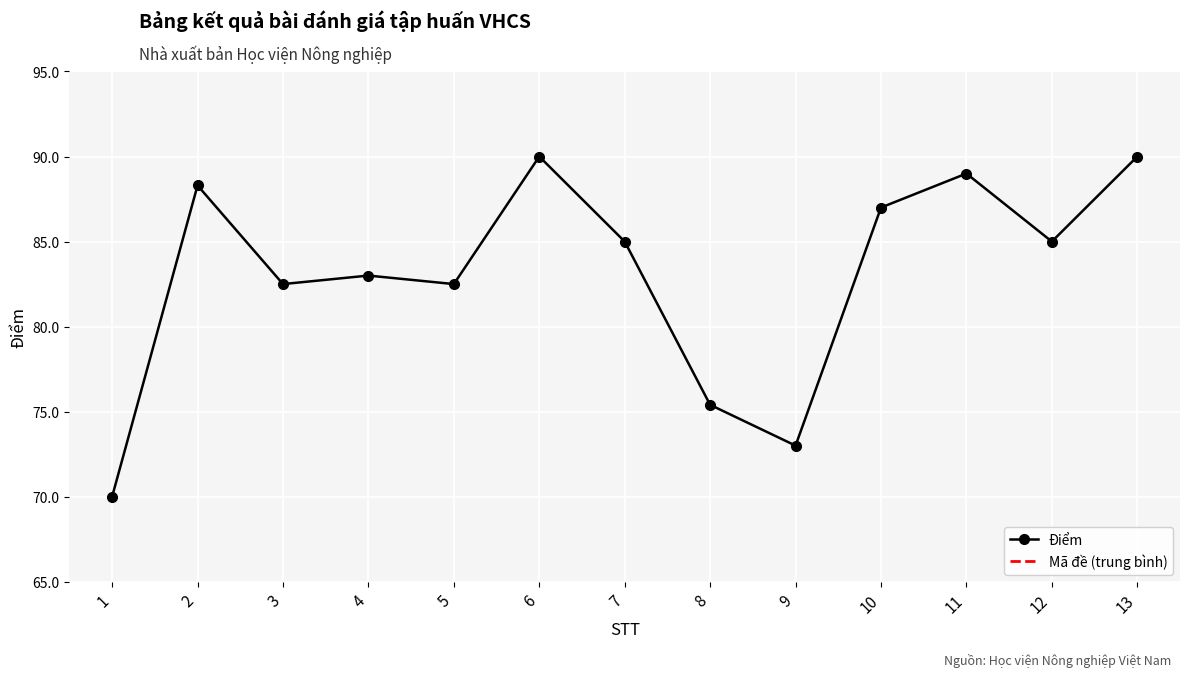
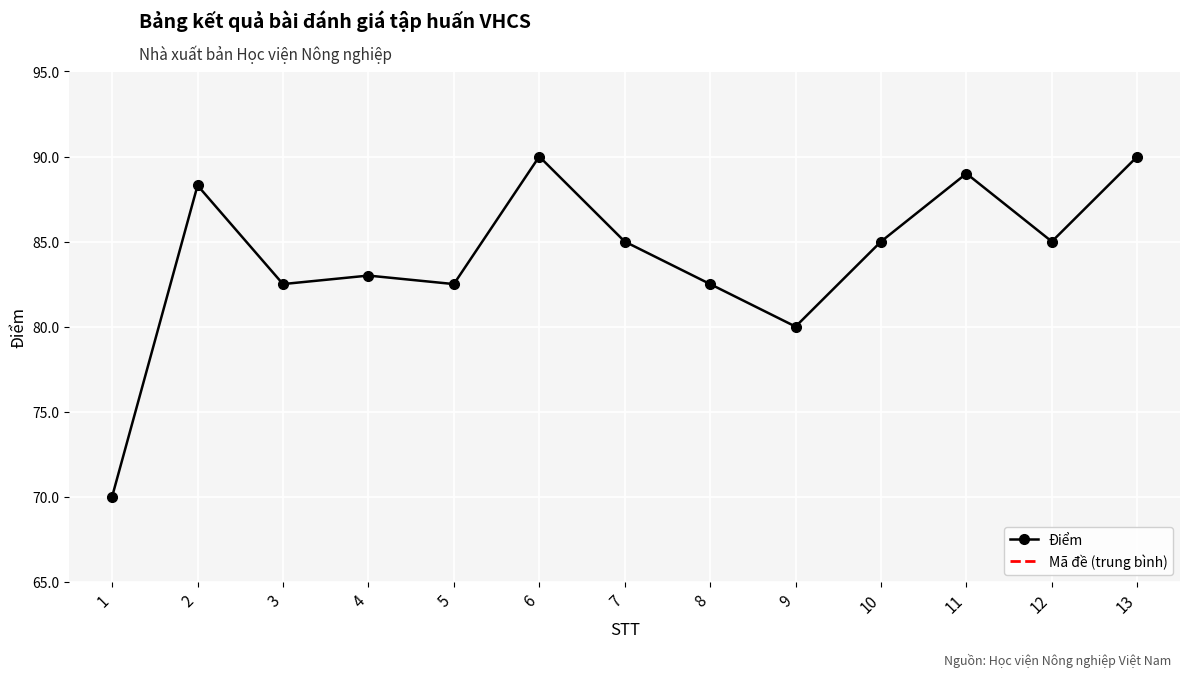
  {
    "1": 70.0,
    "2": 88.3,
    "3": 82.5,
    "4": 83.0,
    "5": 82.5,
    "6": 90.0,
    "7": 85.0,
-   "8": 75.4,
-   "9": 73,
-   "10": 87,
+   "8": 82.5,
+   "9": 80,
+   "10": 85,
    "11": 89.0,
    "12": 85.0,
    "13": 90.0
  }
